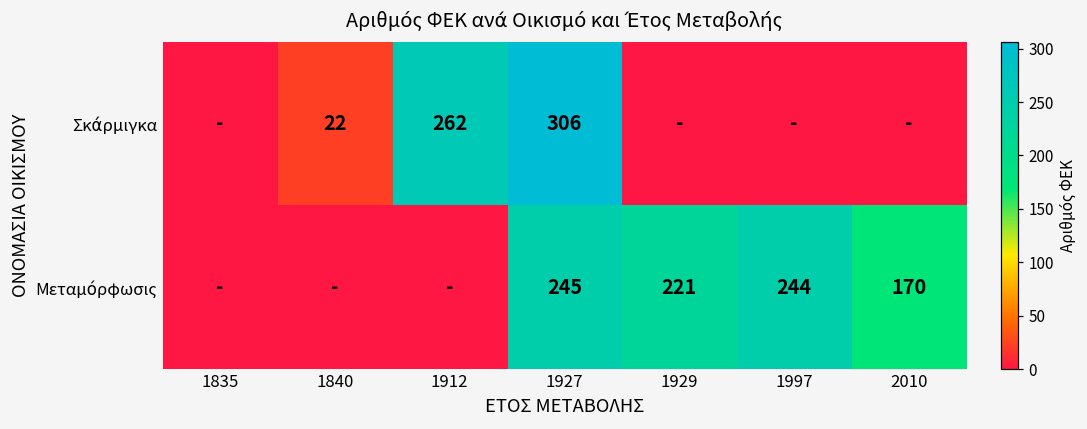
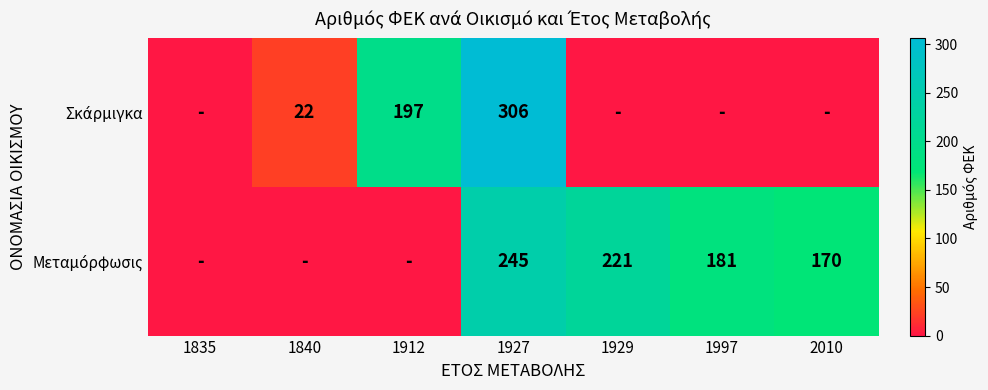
  {
    "Σκάρμιγκα": {
      "1840": 22,
-     "1912": 262,
+     "1912": 197,
      "1927": 306
    },
    "Μεταμόρφωσις": {
      "1927": 245,
      "1929": 221,
-     "1997": 244,
+     "1997": 181,
      "2010": 170
    }
  }
